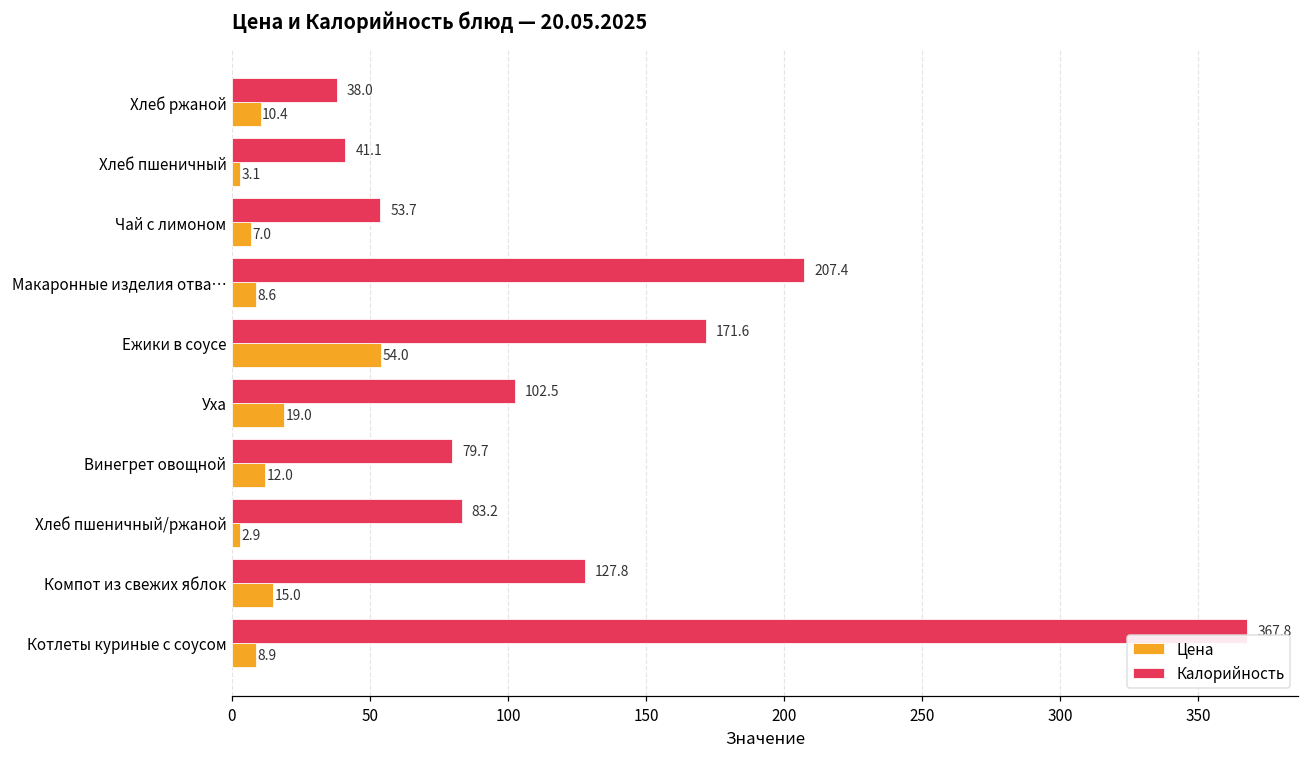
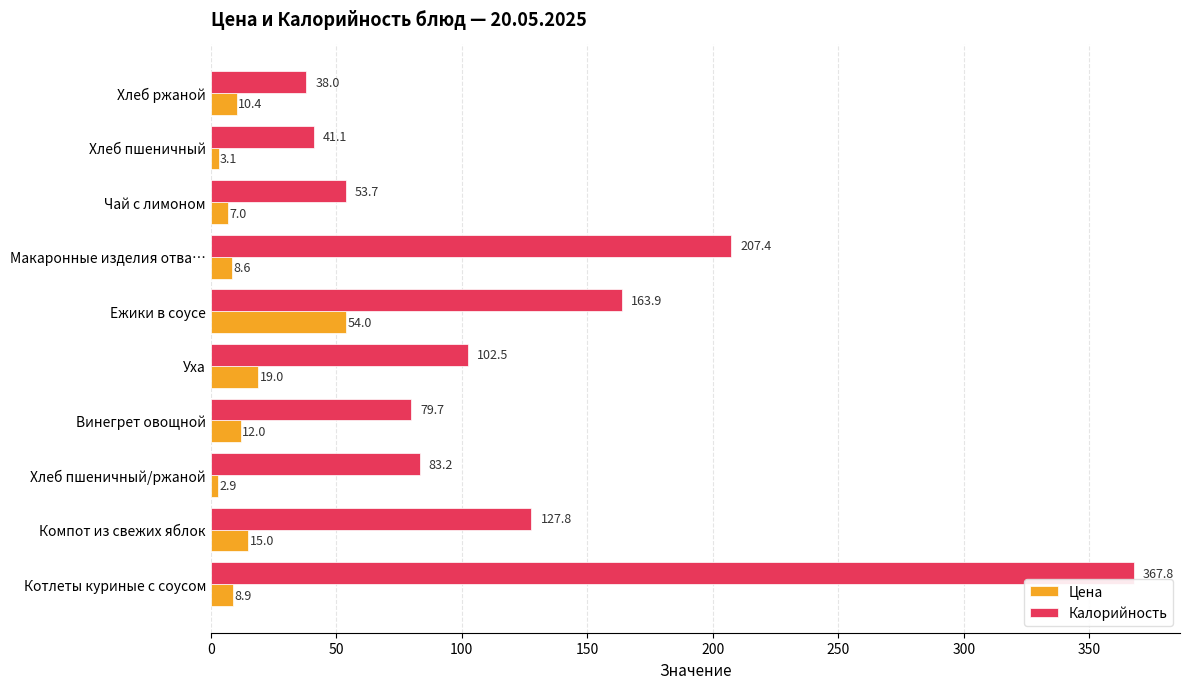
  {
    "Цена": {
      "Хлеб ржаной": 10.4,
      "Хлеб пшеничный": 3.1,
      "Чай с лимоном": 7.0,
      "Макаронные изделия отва…": 8.6,
      "Ежики в соусе": 54.0,
      "Уха": 19.0,
      "Винегрет овощной": 12.0,
      "Хлеб пшеничный/ржаной": 2.9,
      "Компот из свежих яблок": 15.0,
      "Котлеты куриные с соусом": 8.9
    },
    "Калорийность": {
      "Хлеб ржаной": 38.0,
      "Хлеб пшеничный": 41.1,
      "Чай с лимоном": 53.7,
      "Макаронные изделия отва…": 207.4,
-     "Ежики в соусе": 171.6,
+     "Ежики в соусе": 163.9,
      "Уха": 102.5,
      "Винегрет овощной": 79.7,
      "Хлеб пшеничный/ржаной": 83.2,
      "Компот из свежих яблок": 127.8
    }
  }
